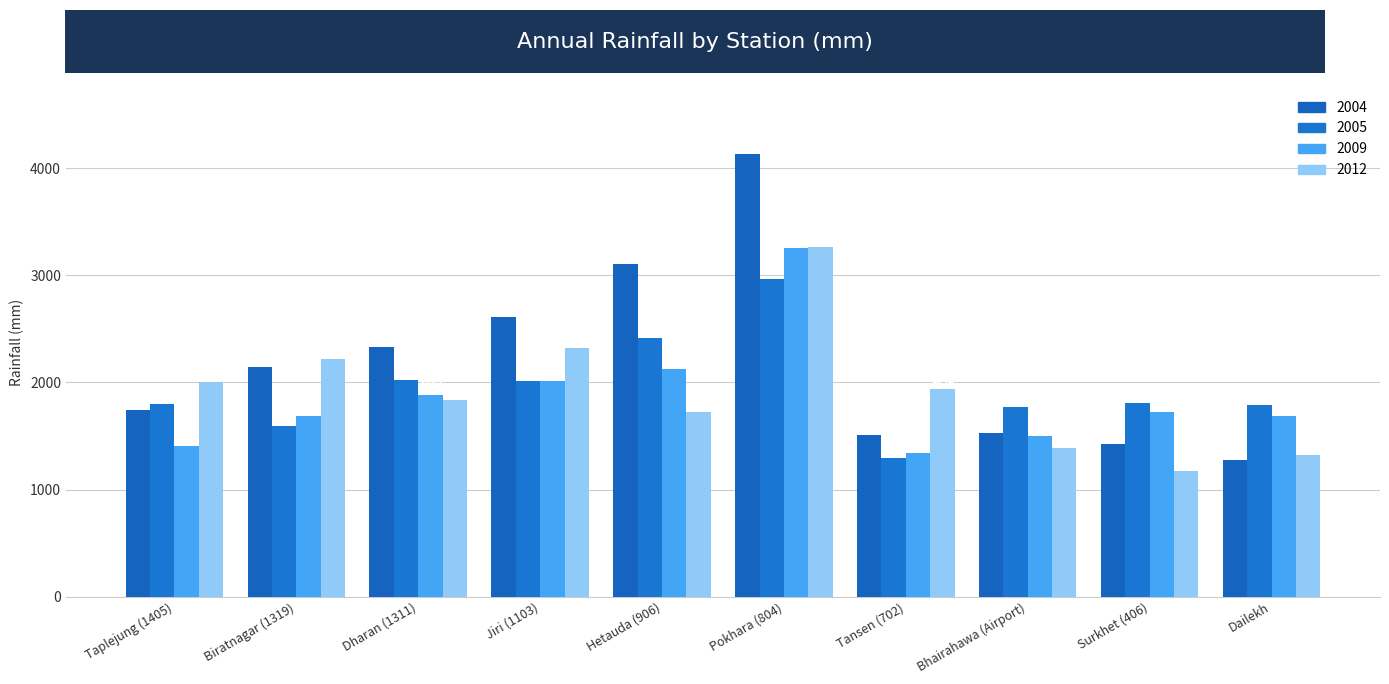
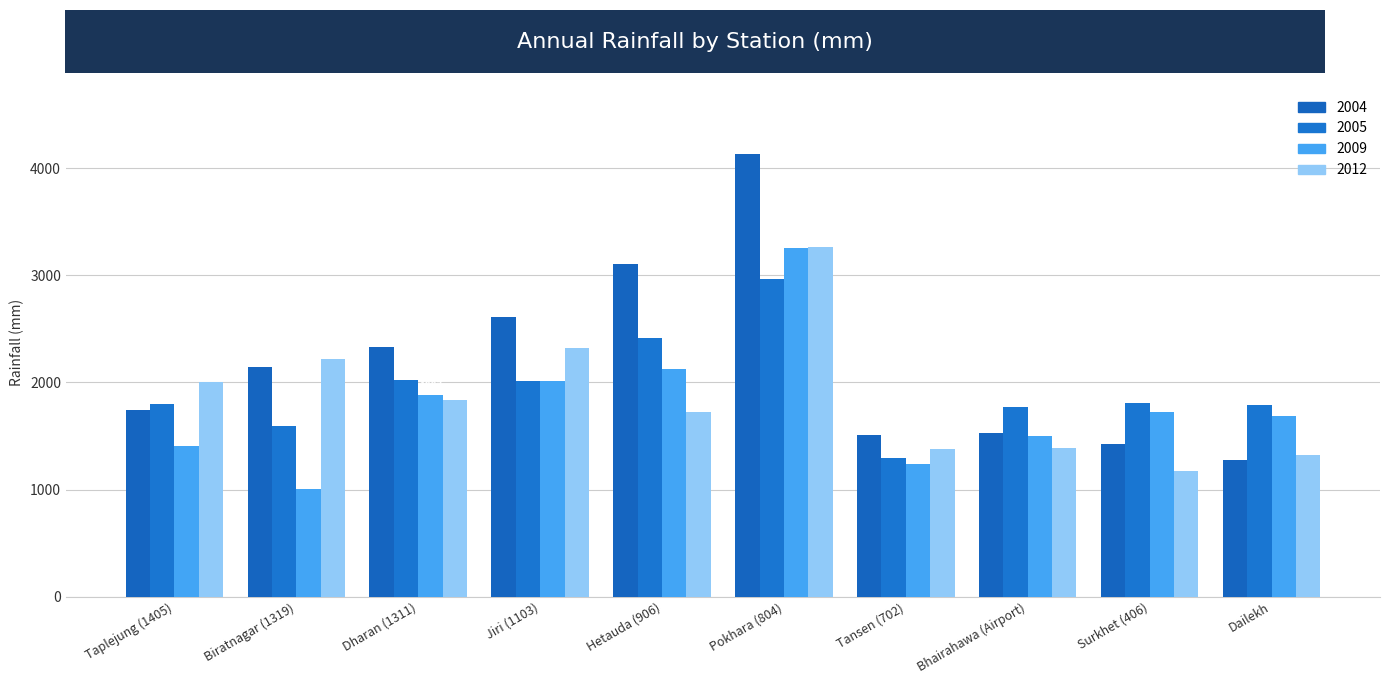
  {
    "2009": {
      "Taplejung (1405)": 1410,
-     "Biratnagar (1319)": 1690,
+     "Biratnagar (1319)": 1000,
      "Dharan (1311)": 1890,
      "Jiri (1103)": 2010,
      "Hetauda (906)": 2130,
      "Pokhara (804)": 3260,
-     "Tansen (702)": 1340,
+     "Tansen (702)": 1240,
      "Bhairahawa (Airport)": 1500,
      "Surkhet (406)": 1730,
      "Dailekh": 1690
    },
    "2012": {
      "Taplejung (1405)": 2010,
      "Biratnagar (1319)": 2220,
      "Dharan (1311)": 1840,
      "Jiri (1103)": 2320,
      "Hetauda (906)": 1730,
      "Pokhara (804)": 3270,
-     "Tansen (702)": 1940,
+     "Tansen (702)": 1380,
      "Bhairahawa (Airport)": 1390,
      "Surkhet (406)": 1170,
      "Dailekh": 1320
    }
  }
